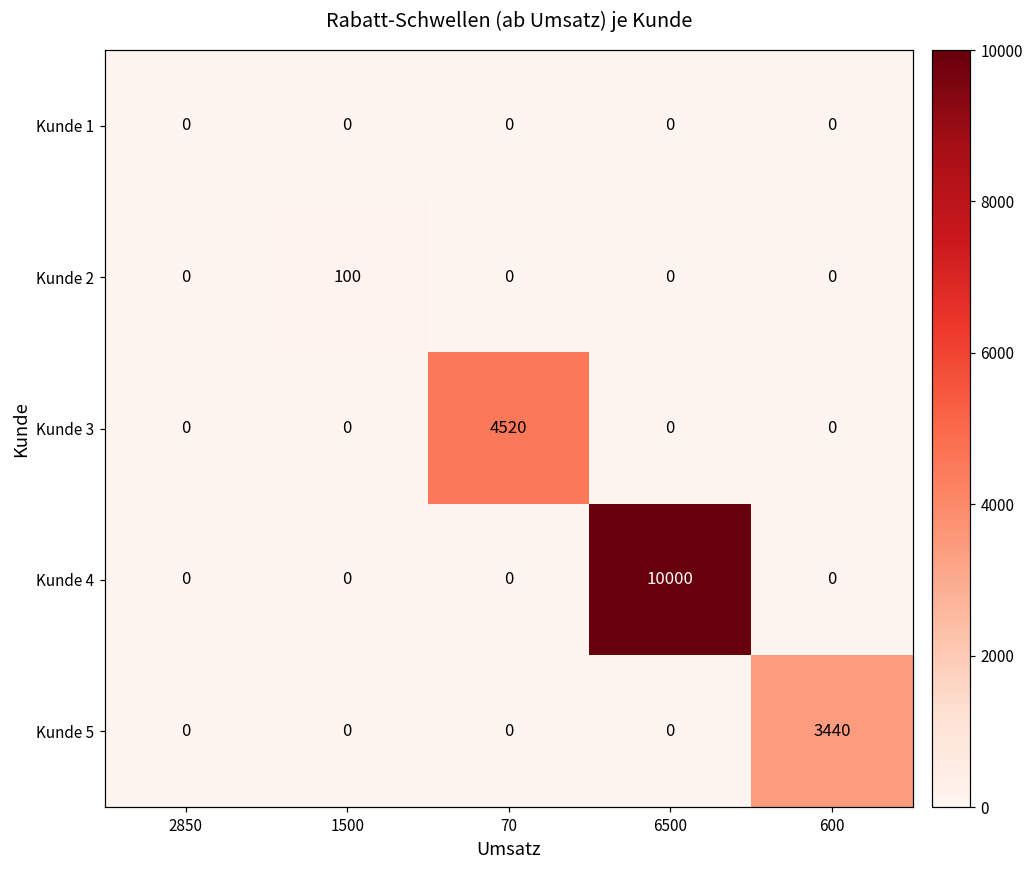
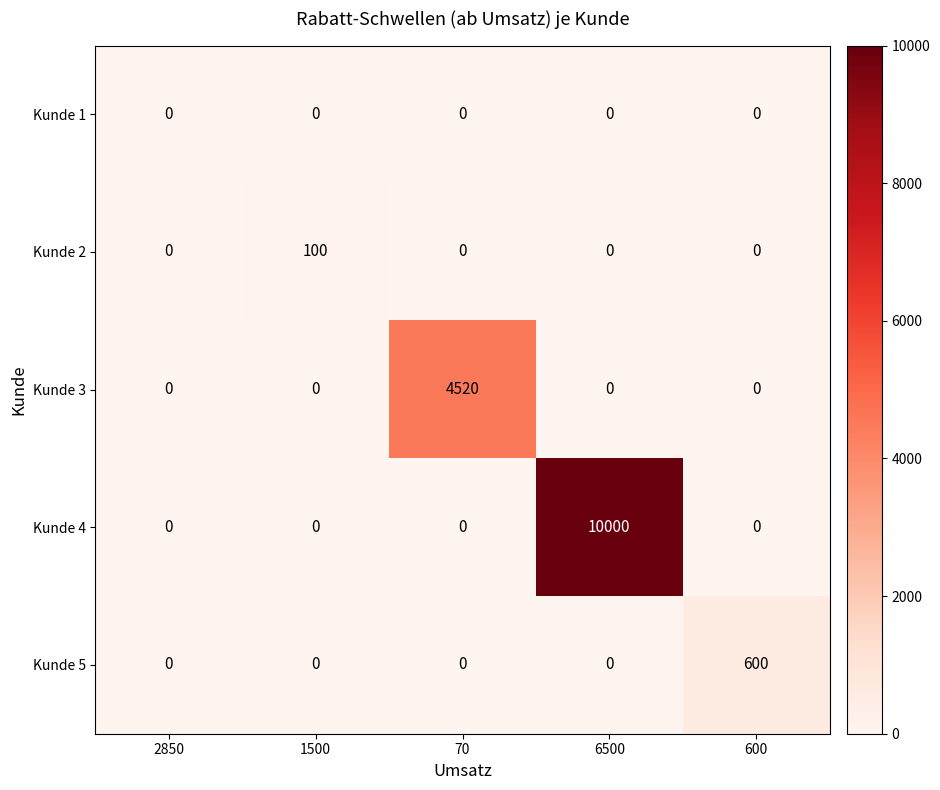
  {
    "Kunde 1": {
      "2850": 0,
      "1500": 0,
      "70": 0,
      "6500": 0,
      "600": 0
    },
    "Kunde 2": {
      "2850": 0,
      "1500": 100,
      "70": 0,
      "6500": 0,
      "600": 0
    },
    "Kunde 3": {
      "2850": 0,
      "1500": 0,
      "70": 4520,
      "6500": 0,
      "600": 0
    },
    "Kunde 4": {
      "2850": 0,
      "1500": 0,
      "70": 0,
      "6500": 10000,
      "600": 0
    },
    "Kunde 5": {
      "2850": 0,
      "1500": 0,
      "70": 0,
      "6500": 0,
-     "600": 3440
+     "600": 600
    }
  }
